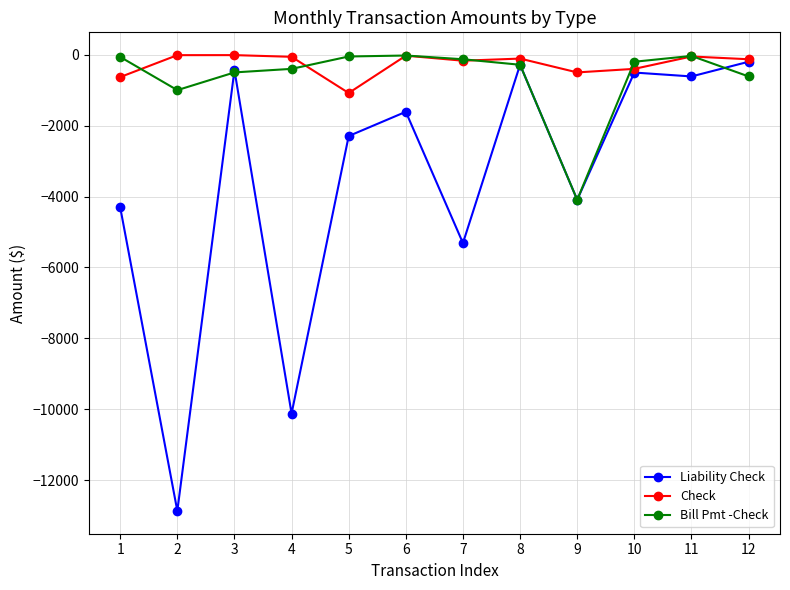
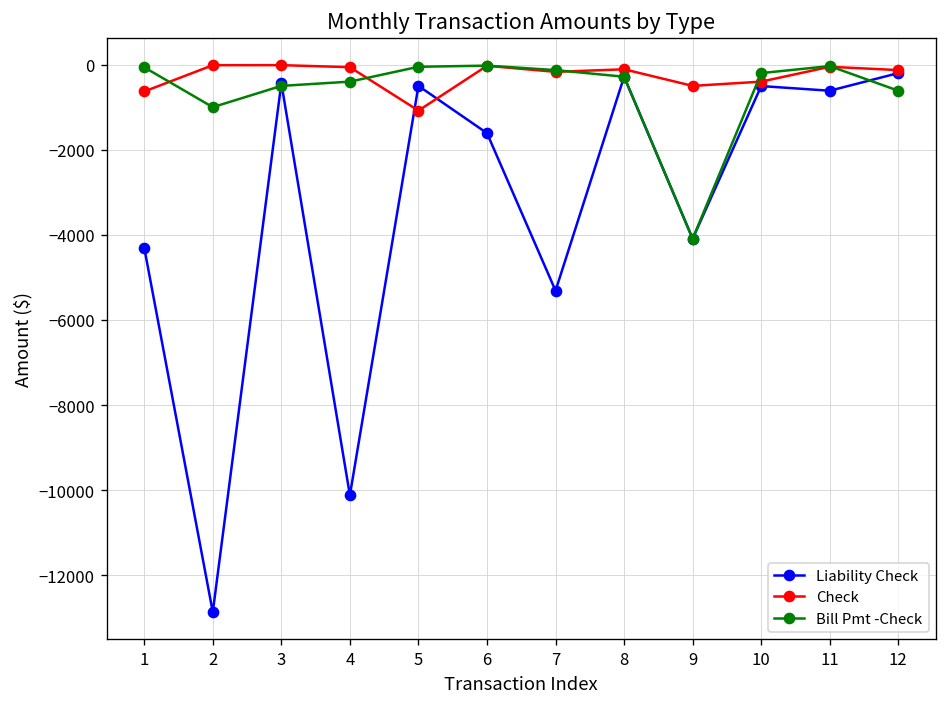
  {
    "Liability Check": {
      "1": -4300,
      "2": -12900,
      "4": -10100,
-     "5": -2300,
+     "5": -500,
      "6": -1600,
      "7": -5300,
      "10": -500,
      "11": -600
    },
    "Check": {
      "1": -600,
      "2": 0,
      "3": 0,
      "4": -100,
      "5": -1100,
      "8": -100,
      "9": -500,
      "10": -400
    },
    "Bill Pmt -Check": {
      "1": -100,
      "2": -1000,
      "4": -400,
      "5": -100,
      "10": -200,
      "12": -600
    }
  }
